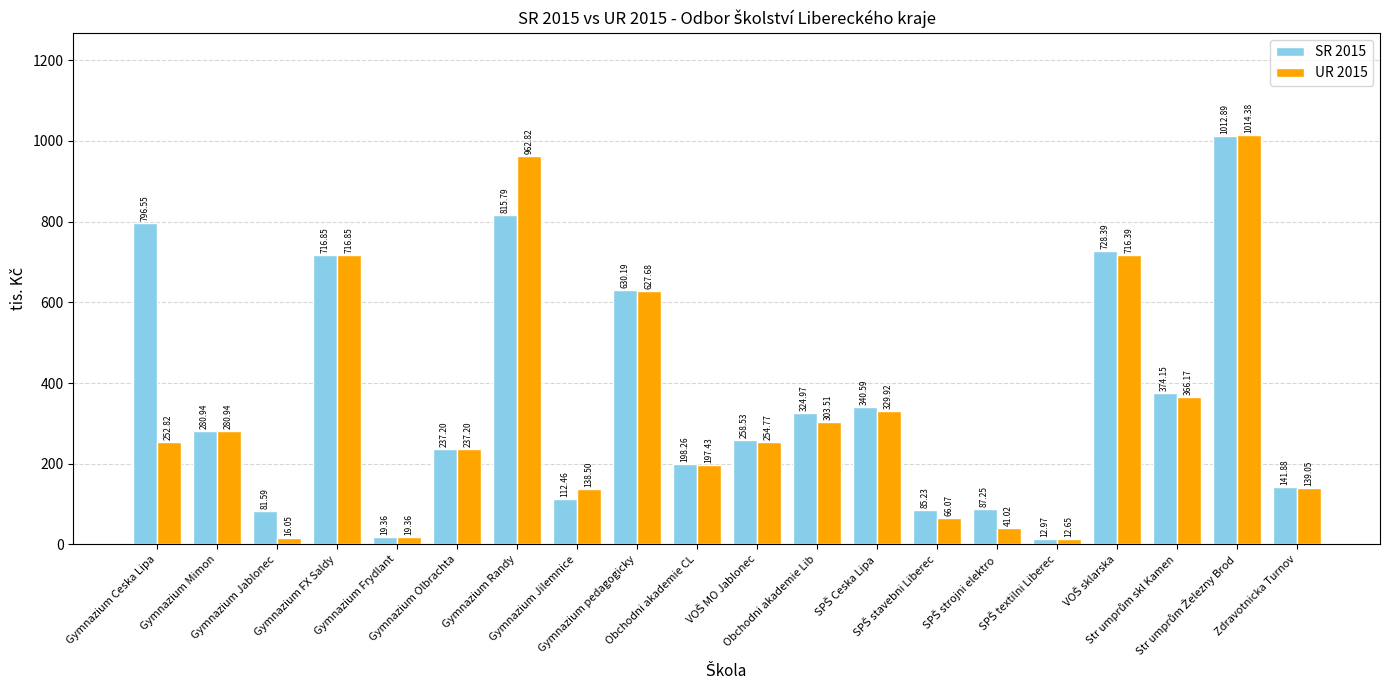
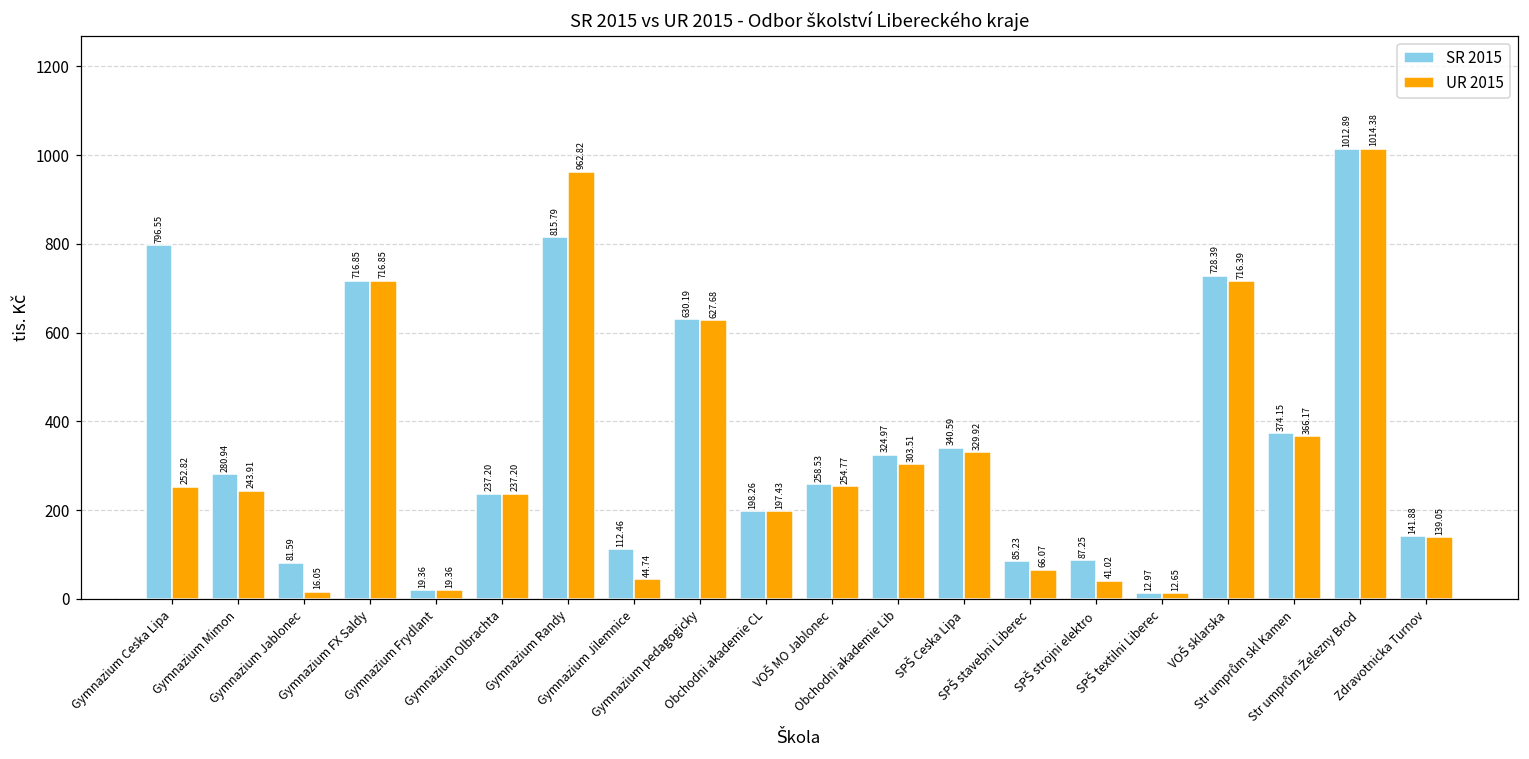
  {
    "SR 2015": {
      "Gymnazium Ceska Lipa": 796.55,
      "Gymnazium Mimon": 280.94,
      "Gymnazium Jablonec": 81.59,
      "Gymnazium FX Saldy": 716.85,
      "Gymnazium Frydlant": 19.36,
      "Gymnazium Olbrachta": 237.20,
      "Gymnazium Randy": 815.79,
      "Gymnazium Jilemnice": 112.46,
      "Gymnazium pedagogicky": 630.19,
      "Obchodni akademie CL": 198.26,
      "VOŠ MO Jablonec": 258.53,
      "Obchodni akademie Lib": 324.97,
      "SPŠ Ceska Lipa": 340.59,
      "SPŠ stavebni Liberec": 85.23,
      "SPŠ strojni elektro": 87.25,
      "SPŠ textilni Liberec": 12.97,
      "VOŠ sklarska": 728.39,
      "Str umprům skl Kamen": 374.15,
      "Str umprům Železny Brod": 1012.89,
      "Zdravotnicka Turnov": 141.88
    },
    "UR 2015": {
      "Gymnazium Ceska Lipa": 252.82,
-     "Gymnazium Mimon": 280.94,
+     "Gymnazium Mimon": 243.91,
      "Gymnazium Jablonec": 16.05,
      "Gymnazium FX Saldy": 716.85,
      "Gymnazium Frydlant": 19.36,
      "Gymnazium Olbrachta": 237.20,
      "Gymnazium Randy": 962.82,
-     "Gymnazium Jilemnice": 138.50,
+     "Gymnazium Jilemnice": 44.74,
      "Gymnazium pedagogicky": 627.68,
      "Obchodni akademie CL": 197.43,
      "VOŠ MO Jablonec": 254.77,
      "Obchodni akademie Lib": 303.51,
      "SPŠ Ceska Lipa": 329.92,
      "SPŠ stavebni Liberec": 66.07,
      "SPŠ strojni elektro": 41.02,
      "SPŠ textilni Liberec": 12.65,
      "VOŠ sklarska": 716.39,
      "Str umprům skl Kamen": 366.17,
      "Str umprům Železny Brod": 1014.38,
      "Zdravotnicka Turnov": 139.05
    }
  }
